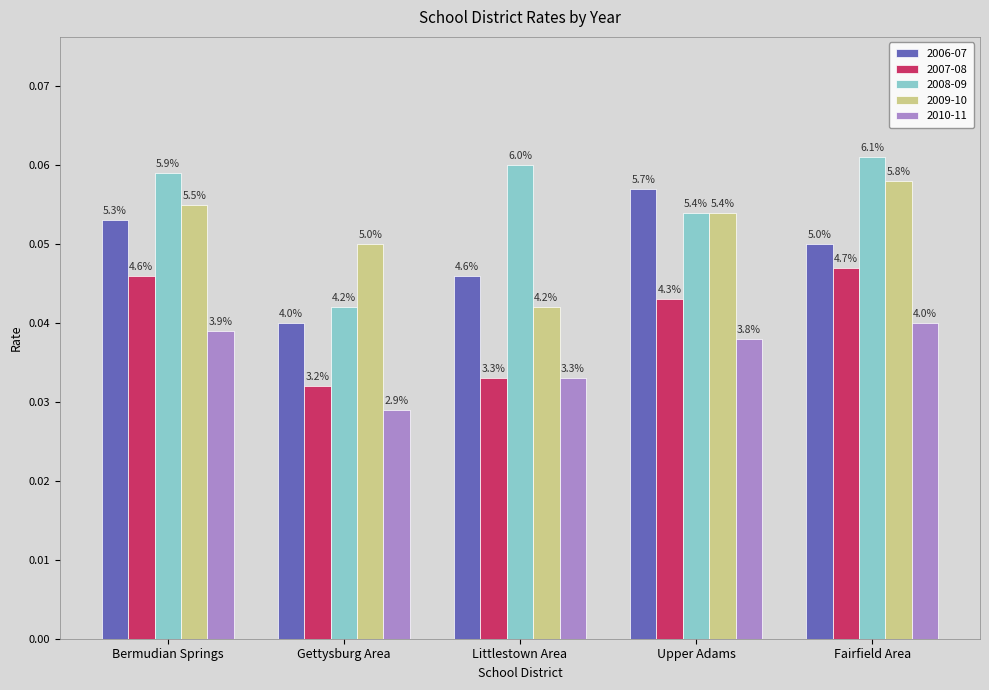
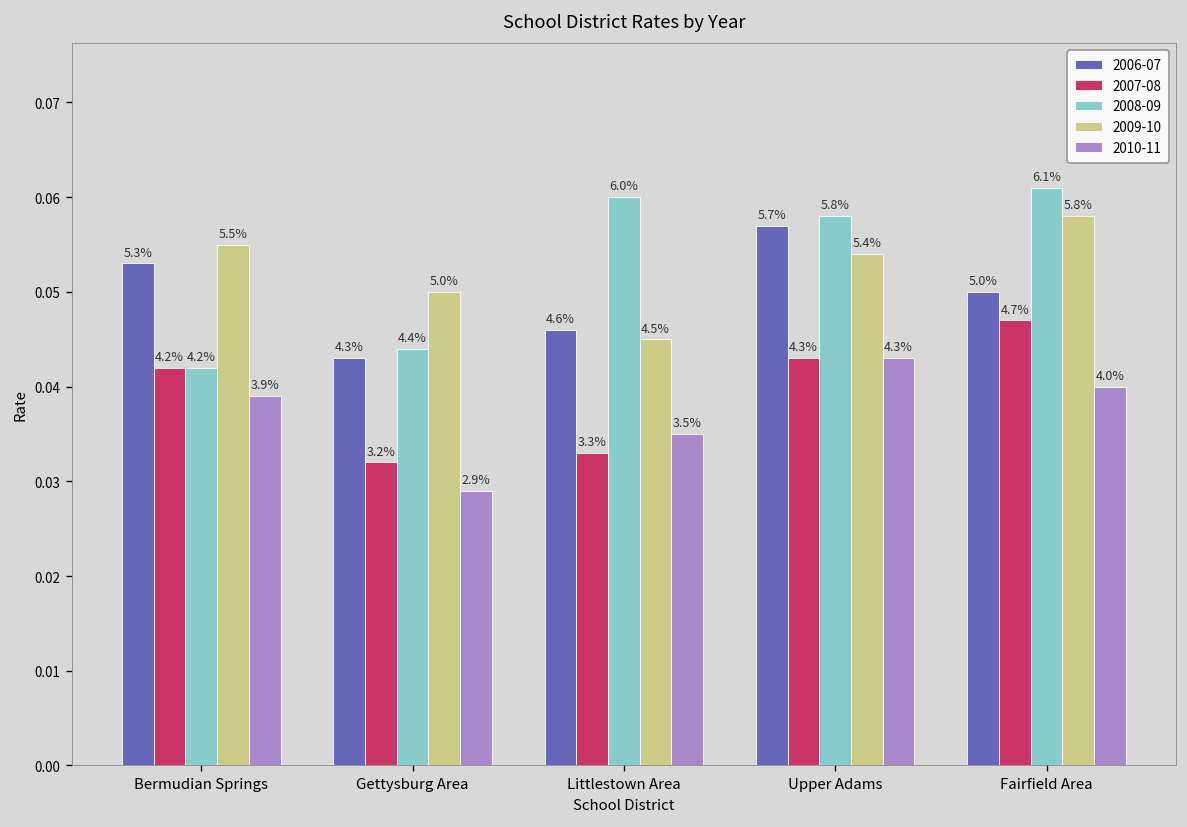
  {
    "2006-07": {
      "Bermudian Springs": "5.3%",
-     "Gettysburg Area": "4.0%",
+     "Gettysburg Area": "4.3%",
      "Littlestown Area": "4.6%",
      "Upper Adams": "5.7%",
      "Fairfield Area": "5.0%"
    },
    "2007-08": {
-     "Bermudian Springs": "4.6%",
+     "Bermudian Springs": "4.2%",
      "Gettysburg Area": "3.2%",
      "Littlestown Area": "3.3%",
      "Upper Adams": "4.3%",
      "Fairfield Area": "4.7%"
    },
    "2008-09": {
-     "Bermudian Springs": "5.9%",
-     "Gettysburg Area": "4.2%",
+     "Bermudian Springs": "4.2%",
+     "Gettysburg Area": "4.4%",
      "Littlestown Area": "6.0%",
-     "Upper Adams": "5.4%",
+     "Upper Adams": "5.8%",
      "Fairfield Area": "6.1%"
    },
    "2009-10": {
      "Bermudian Springs": "5.5%",
      "Gettysburg Area": "5.0%",
-     "Littlestown Area": "4.2%",
+     "Littlestown Area": "4.5%",
      "Upper Adams": "5.4%",
      "Fairfield Area": "5.8%"
    },
    "2010-11": {
      "Bermudian Springs": "3.9%",
      "Gettysburg Area": "2.9%",
-     "Littlestown Area": "3.3%",
-     "Upper Adams": "3.8%",
+     "Littlestown Area": "3.5%",
+     "Upper Adams": "4.3%",
      "Fairfield Area": "4.0%"
    }
  }
